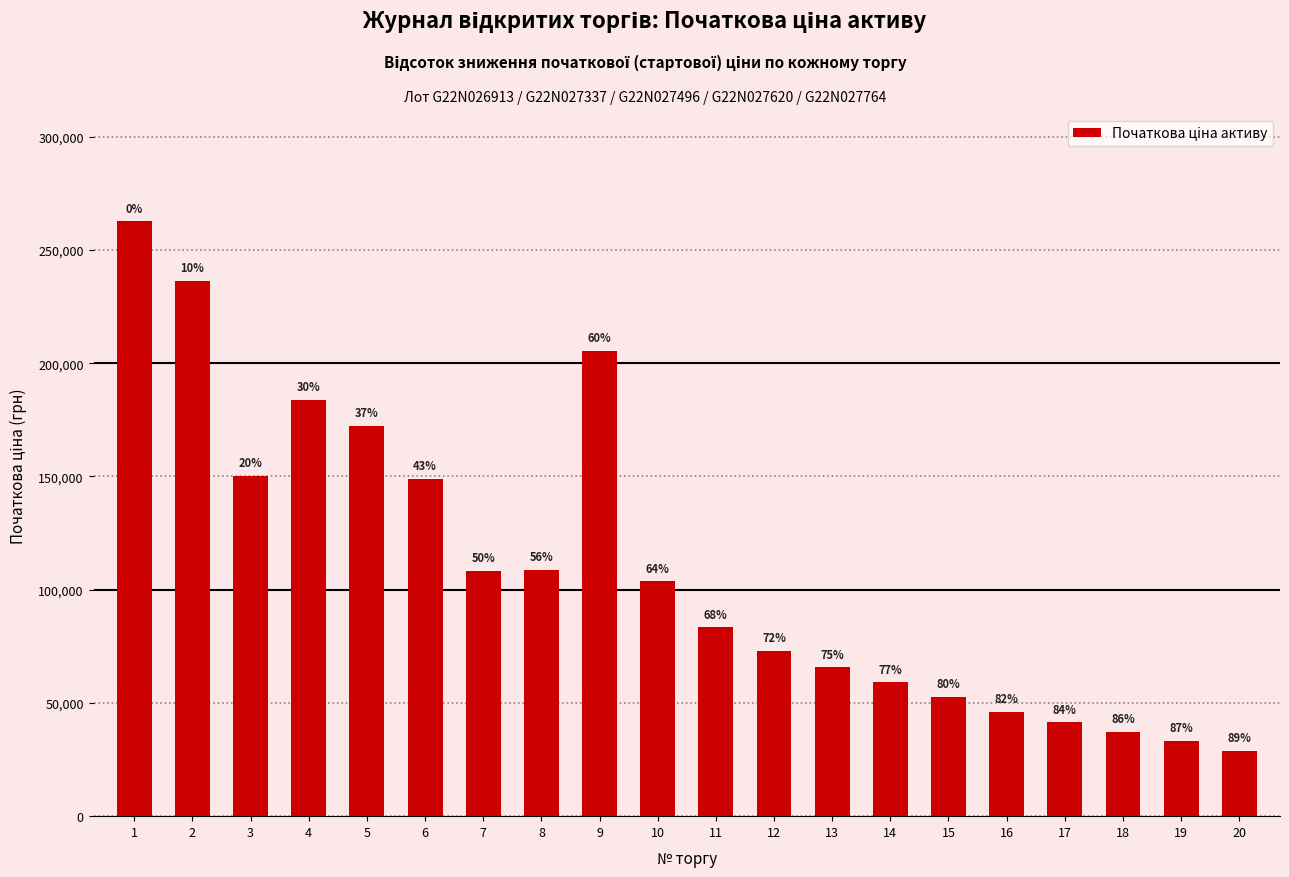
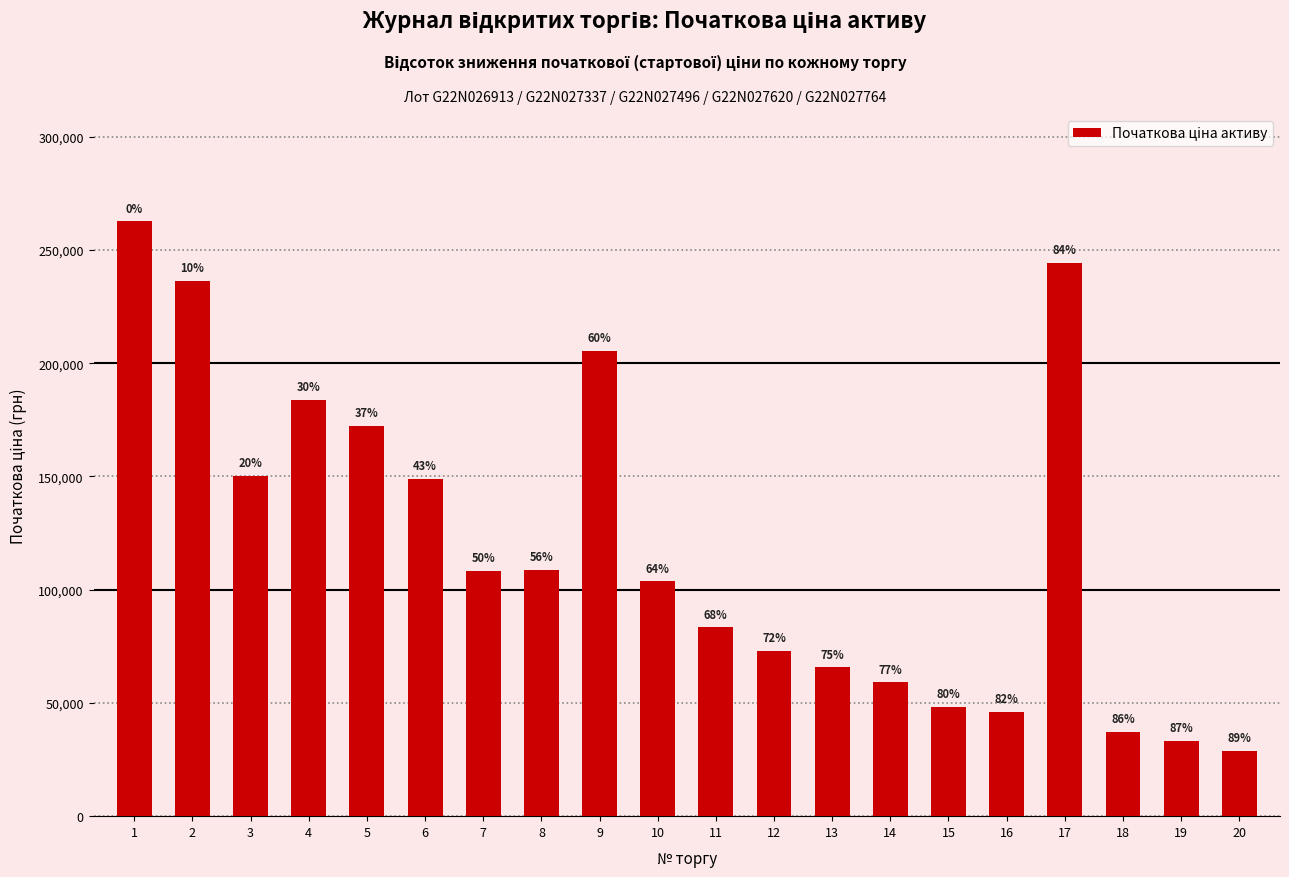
  {
-   "15": "53,000",
-   "17": "41,000"
+   "15": "48,000",
+   "17": "244,000"
  }
